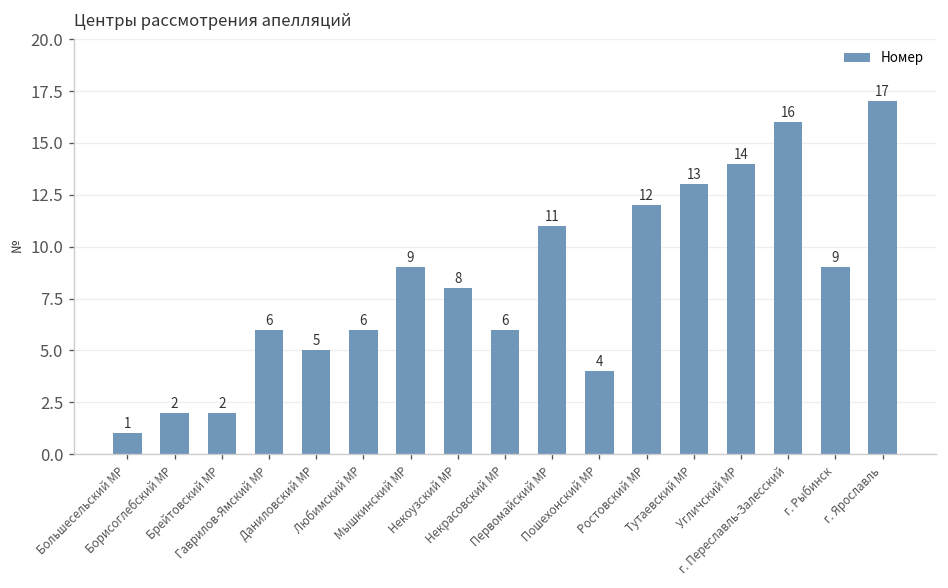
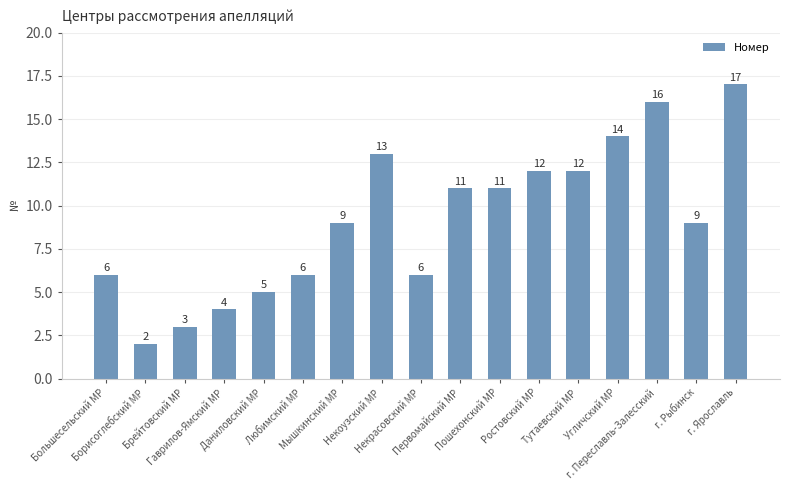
  {
-   "Большесельский МР": 1,
+   "Большесельский МР": 6,
    "Борисоглебский МР": 2,
-   "Брейтовский МР": 2,
-   "Гаврилов-Ямский МР": 6,
+   "Брейтовский МР": 3,
+   "Гаврилов-Ямский МР": 4,
    "Даниловский МР": 5,
    "Любимский МР": 6,
    "Мышкинский МР": 9,
-   "Некоузский МР": 8,
+   "Некоузский МР": 13,
    "Некрасовский МР": 6,
    "Первомайский МР": 11,
-   "Пошехонский МР": 4,
+   "Пошехонский МР": 11,
    "Ростовский МР": 12,
-   "Тутаевский МР": 13,
+   "Тутаевский МР": 12,
    "Угличский МР": 14,
    "г. Переславль-Залесский": 16,
    "г. Рыбинск": 9,
    "г. Ярославль": 17
  }
